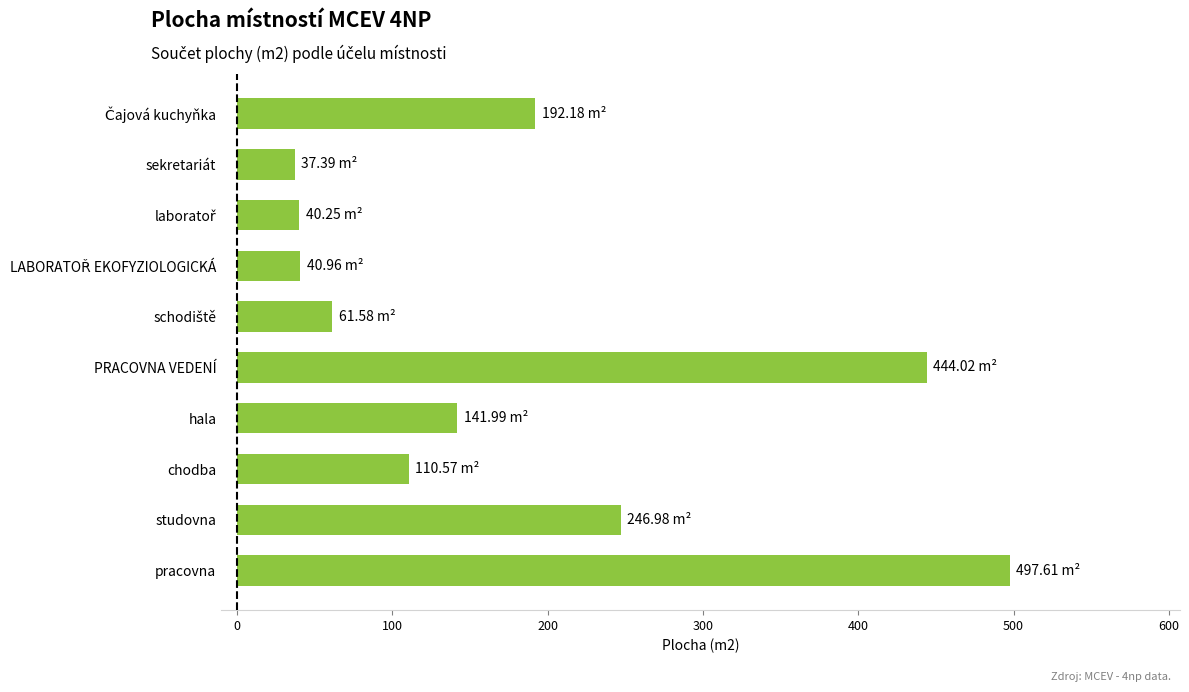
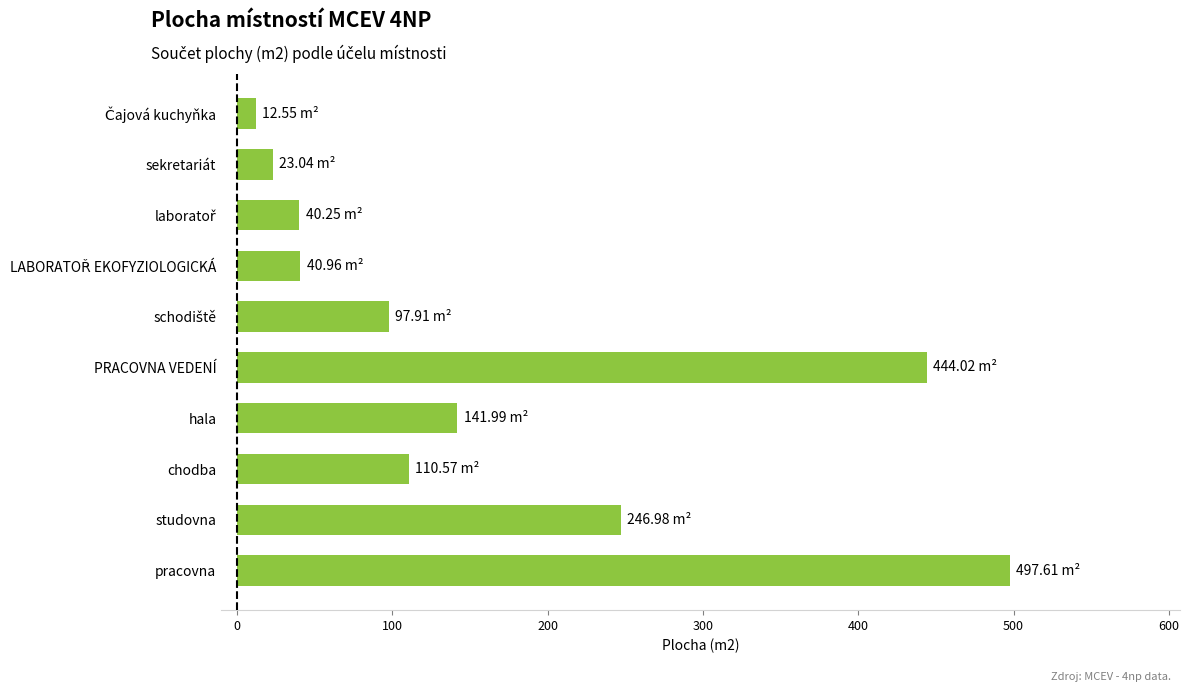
  {
-   "Čajová kuchyňka": 192.18,
-   "sekretariát": 37.39,
+   "Čajová kuchyňka": 12.55,
+   "sekretariát": 23.04,
    "laboratoř": 40.25,
    "LABORATOŘ EKOFYZIOLOGICKÁ": 40.96,
-   "schodiště": 61.58,
+   "schodiště": 97.91,
    "PRACOVNA VEDENÍ": 444.02,
    "hala": 141.99,
    "chodba": 110.57,
    "studovna": 246.98,
    "pracovna": 497.61
  }
